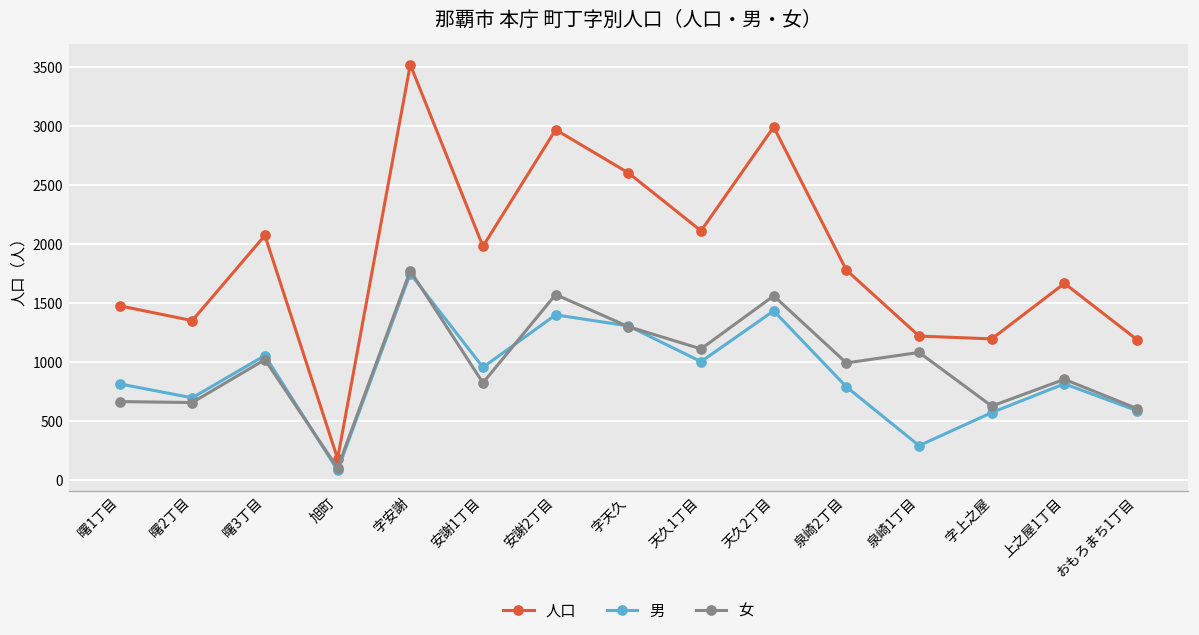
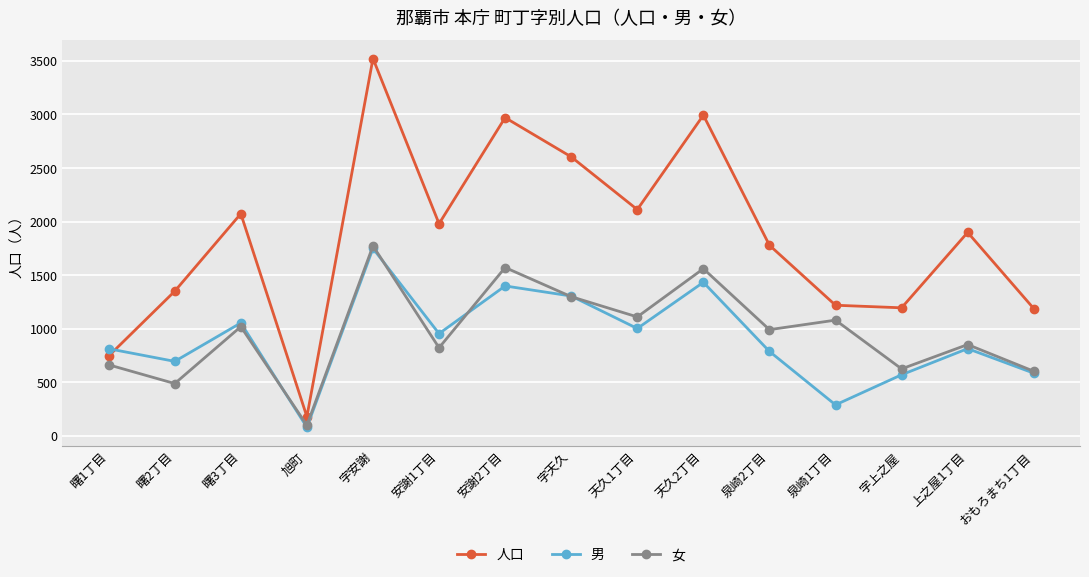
  {
    "人口": {
-     "曙1丁目": 1480,
+     "曙1丁目": 750,
      "曙2丁目": 1350,
      "曙3丁目": 2070,
      "旭町": 180,
      "字安謝": 3520,
      "安謝1丁目": 1980,
      "安謝2丁目": 2970,
      "字天久": 2600,
      "天久1丁目": 2110,
      "天久2丁目": 2990,
      "泉崎2丁目": 1780,
      "泉崎1丁目": 1220,
      "字上之屋": 1200,
-     "上之屋1丁目": 1670,
+     "上之屋1丁目": 1900,
      "おもろまち1丁目": 1190
    },
    "男": {
      "曙1丁目": 810,
      "曙2丁目": 700,
      "曙3丁目": 1050,
      "字安謝": 1750,
      "安謝1丁目": 950,
      "安謝2丁目": 1400,
      "天久1丁目": 1000,
      "天久2丁目": 1430,
      "泉崎2丁目": 790,
      "泉崎1丁目": 290,
      "字上之屋": 570,
      "上之屋1丁目": 810
    },
    "女": {
      "曙1丁目": 660,
-     "曙2丁目": 660,
+     "曙2丁目": 490,
      "曙3丁目": 1020,
      "字安謝": 1770,
      "安謝1丁目": 820,
      "安謝2丁目": 1570,
      "天久1丁目": 1110,
      "天久2丁目": 1560,
      "泉崎2丁目": 990,
      "泉崎1丁目": 1080,
      "字上之屋": 630,
      "上之屋1丁目": 850
    }
  }
